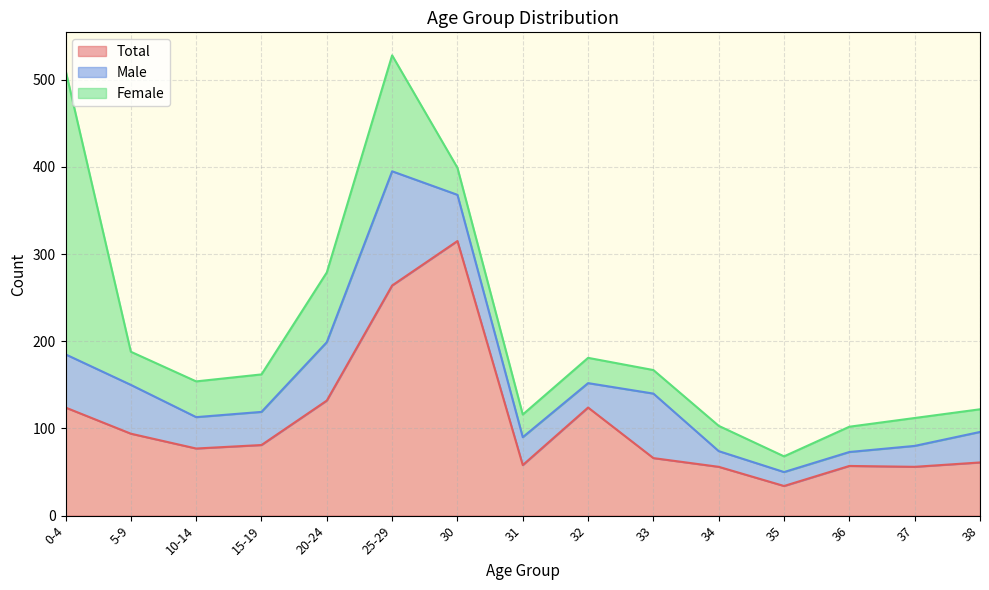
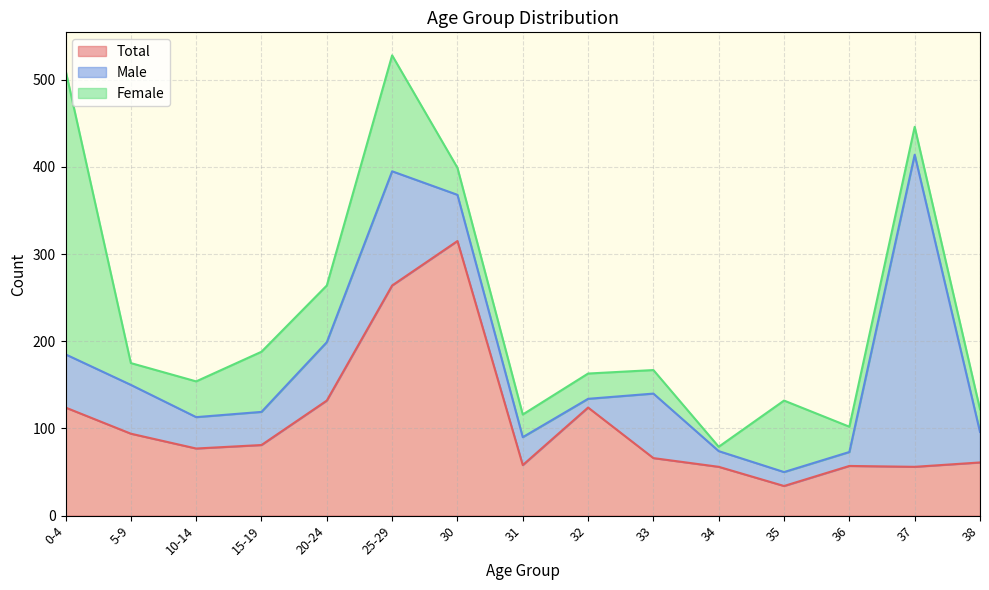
  {
    "Total": {
      "0-4": 120,
      "5-9": 90,
      "10-14": 80,
      "15-19": 80,
      "20-24": 130,
      "25-29": 260,
      "30": 320,
      "31": 60,
      "32": 120,
      "33": 70,
      "34": 60,
      "35": 30,
      "36": 60,
      "37": 60,
      "38": 60
    },
    "Male": {
      "0-4": 60,
      "5-9": 60,
      "10-14": 40,
      "15-19": 40,
      "20-24": 70,
      "25-29": 130,
      "30": 50,
      "31": 30,
-     "32": 30,
+     "32": 10,
      "33": 70,
      "34": 20,
      "35": 20,
      "36": 20,
-     "37": 20,
+     "37": 360,
      "38": 40
    },
    "Female": {
      "0-4": 330,
-     "5-9": 40,
+     "5-9": 30,
      "10-14": 40,
-     "15-19": 40,
-     "20-24": 80,
+     "15-19": 70,
+     "20-24": 70,
      "25-29": 130,
      "30": 30,
      "31": 30,
      "32": 30,
      "33": 30,
-     "34": 30,
-     "35": 20,
+     "34": 10,
+     "35": 80,
      "36": 30,
      "37": 30,
      "38": 30
    }
  }
